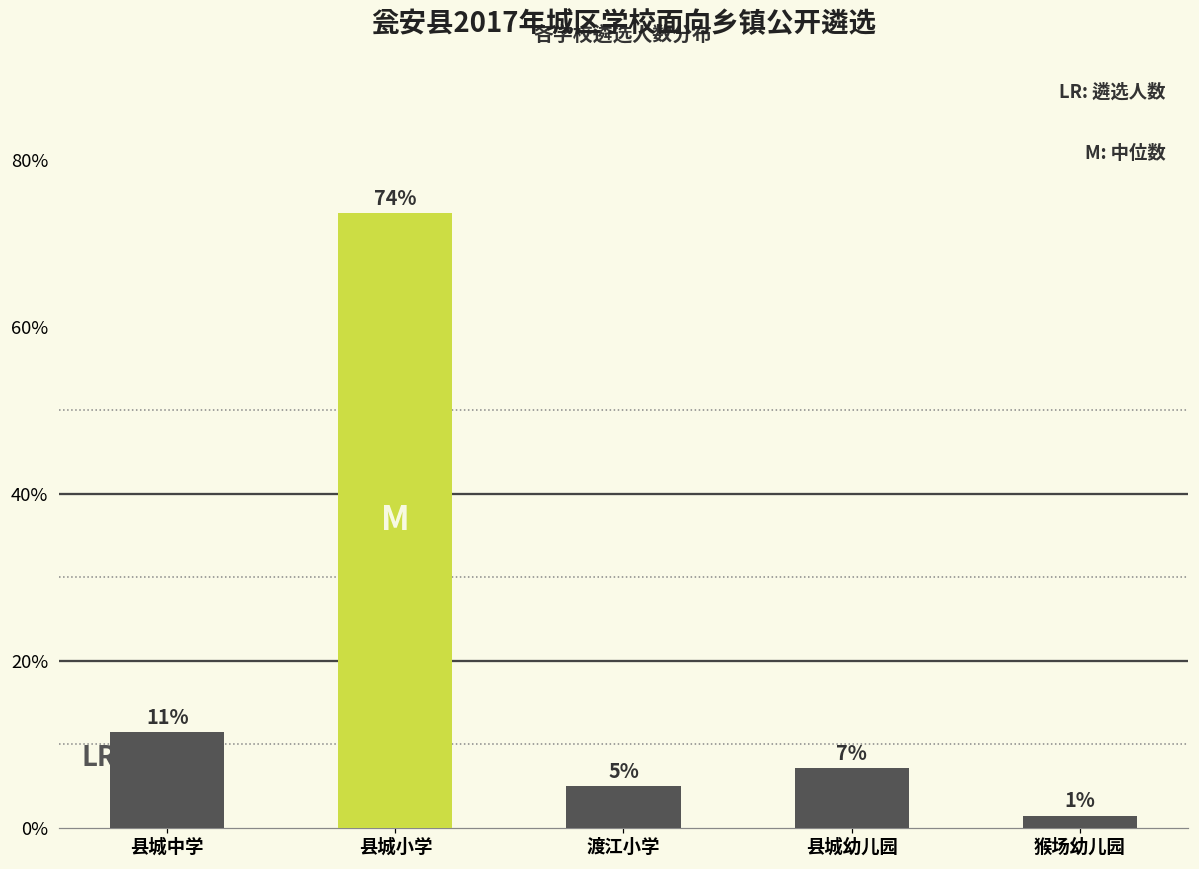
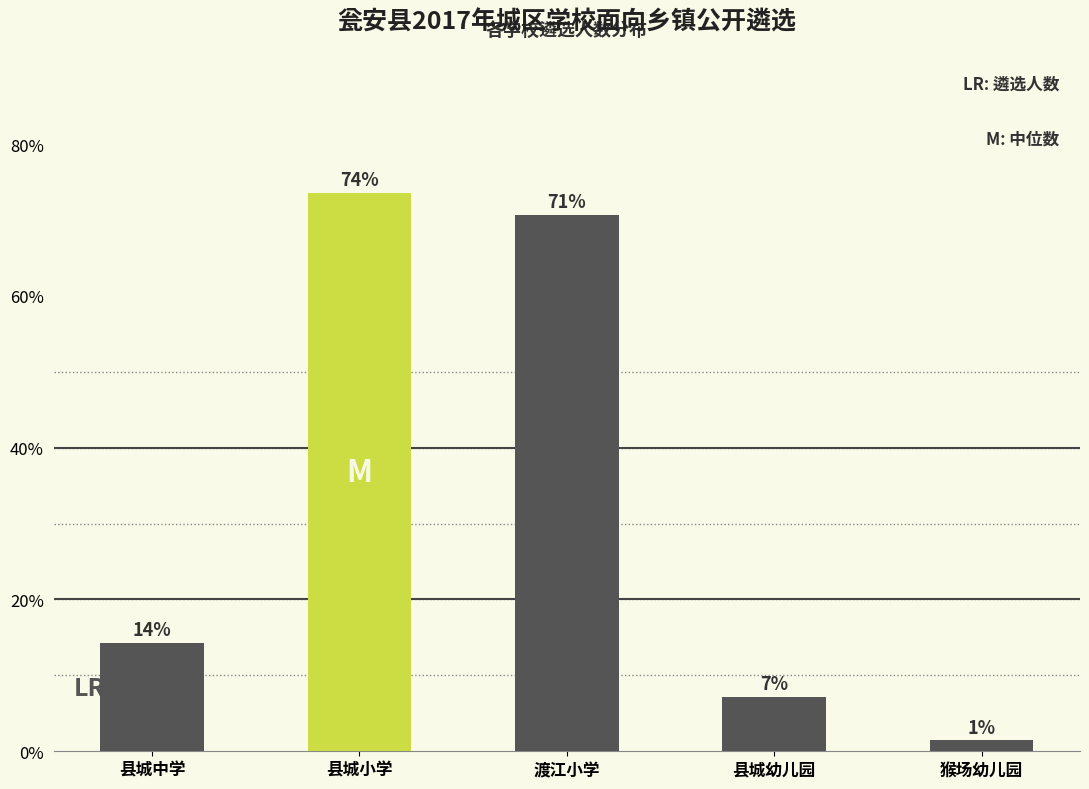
  {
-   "县城中学": "11%",
+   "县城中学": "14%",
    "县城小学": "74%",
-   "渡江小学": "5%",
+   "渡江小学": "71%",
    "县城幼儿园": "7%",
    "猴场幼儿园": "1%"
  }
